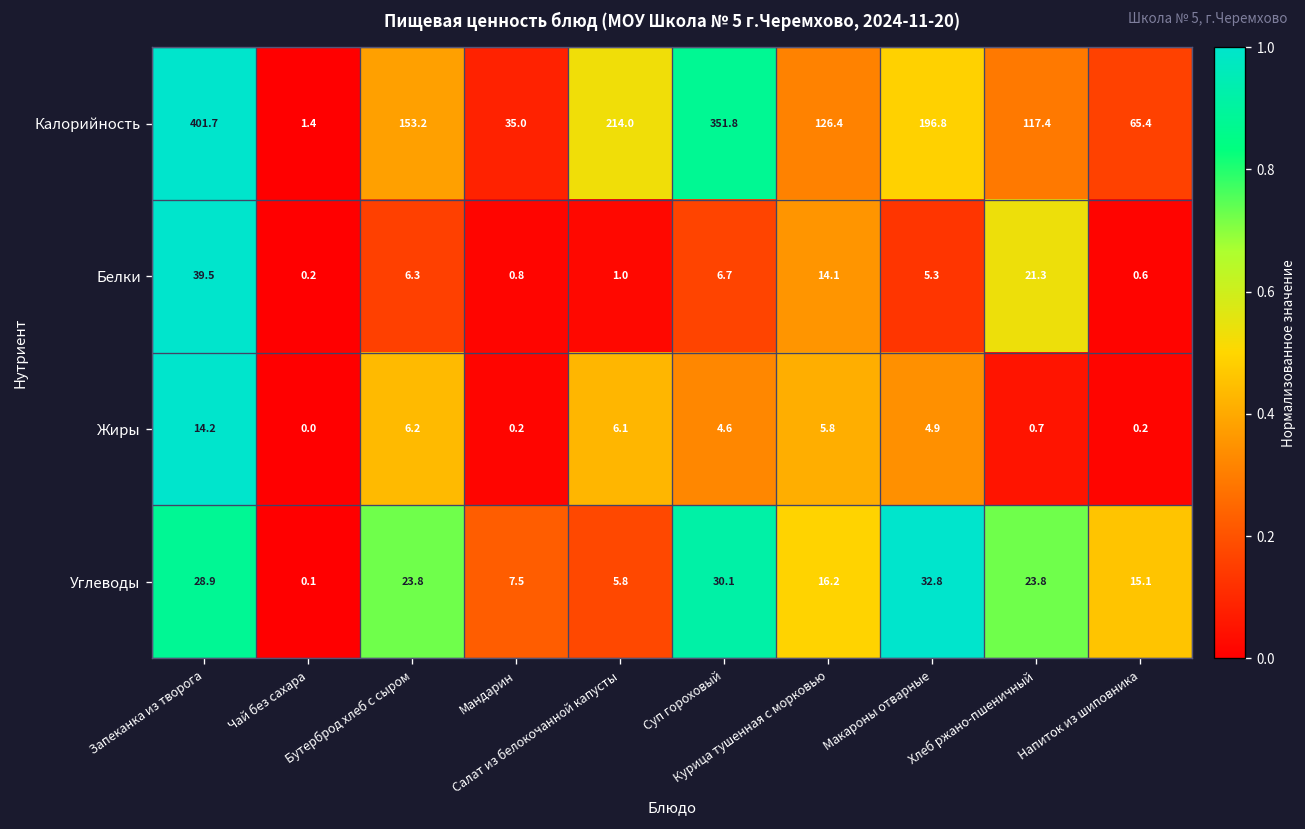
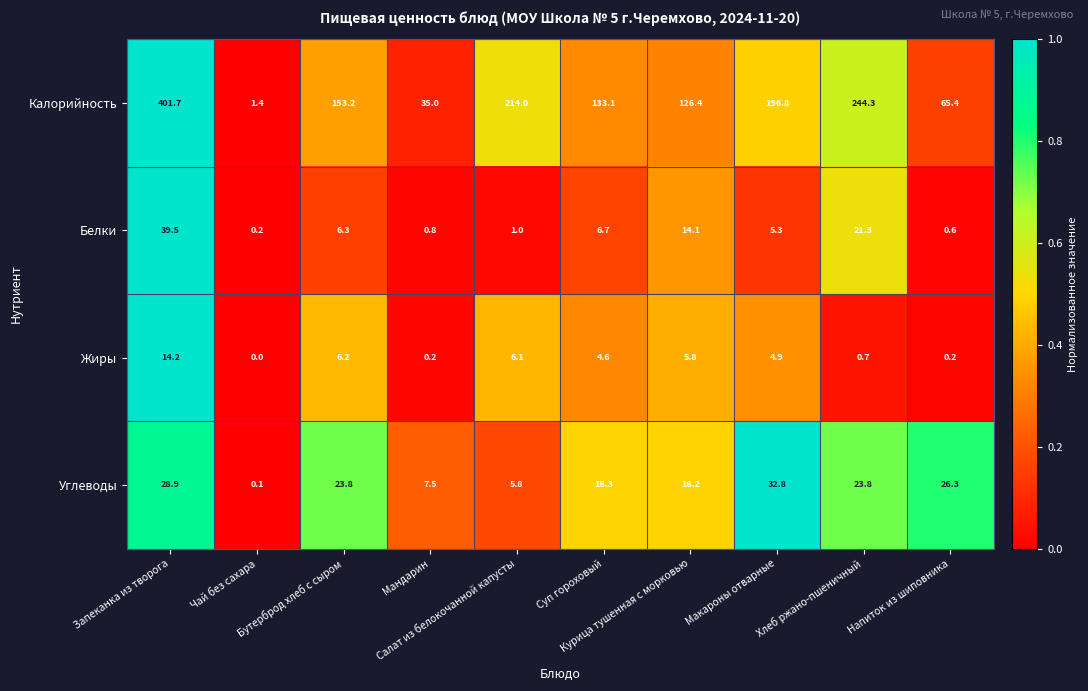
  {
    "Калорийность": {
      "Запеканка из творога": 401.7,
      "Чай без сахара": 1.4,
      "Бутерброд хлеб с сыром": 153.2,
      "Мандарин": 35.0,
      "Салат из белокочанной капусты": 214.0,
-     "Суп гороховый": 351.8,
+     "Суп гороховый": 133.1,
      "Курица тушенная с морковью": 126.4,
      "Макароны отварные": 196.8,
-     "Хлеб ржано-пшеничный": 117.4,
+     "Хлеб ржано-пшеничный": 244.3,
      "Напиток из шиповника": 65.4
    },
    "Белки": {
      "Запеканка из творога": 39.5,
      "Чай без сахара": 0.2,
      "Бутерброд хлеб с сыром": 6.3,
      "Мандарин": 0.8,
      "Салат из белокочанной капусты": 1.0,
      "Суп гороховый": 6.7,
      "Курица тушенная с морковью": 14.1,
      "Макароны отварные": 5.3,
      "Хлеб ржано-пшеничный": 21.3,
      "Напиток из шиповника": 0.6
    },
    "Жиры": {
      "Запеканка из творога": 14.2,
      "Чай без сахара": 0.0,
      "Бутерброд хлеб с сыром": 6.2,
      "Мандарин": 0.2,
      "Салат из белокочанной капусты": 6.1,
      "Суп гороховый": 4.6,
      "Курица тушенная с морковью": 5.8,
      "Макароны отварные": 4.9,
      "Хлеб ржано-пшеничный": 0.7,
      "Напиток из шиповника": 0.2
    },
    "Углеводы": {
      "Запеканка из творога": 28.9,
      "Чай без сахара": 0.1,
      "Бутерброд хлеб с сыром": 23.8,
      "Мандарин": 7.5,
      "Салат из белокочанной капусты": 5.8,
-     "Суп гороховый": 30.1,
+     "Суп гороховый": 16.3,
      "Курица тушенная с морковью": 16.2,
      "Макароны отварные": 32.8,
      "Хлеб ржано-пшеничный": 23.8,
-     "Напиток из шиповника": 15.1
+     "Напиток из шиповника": 26.3
    }
  }
